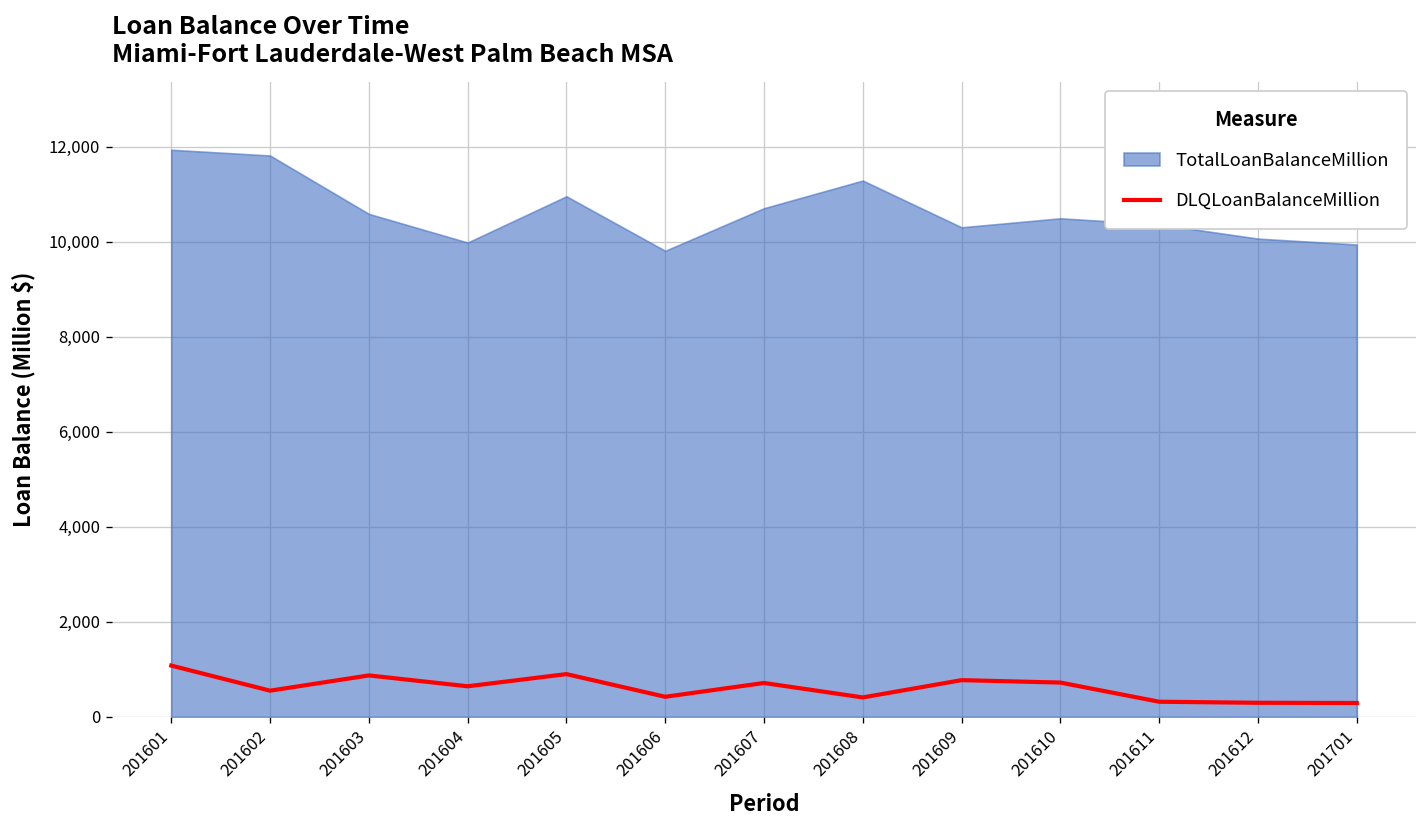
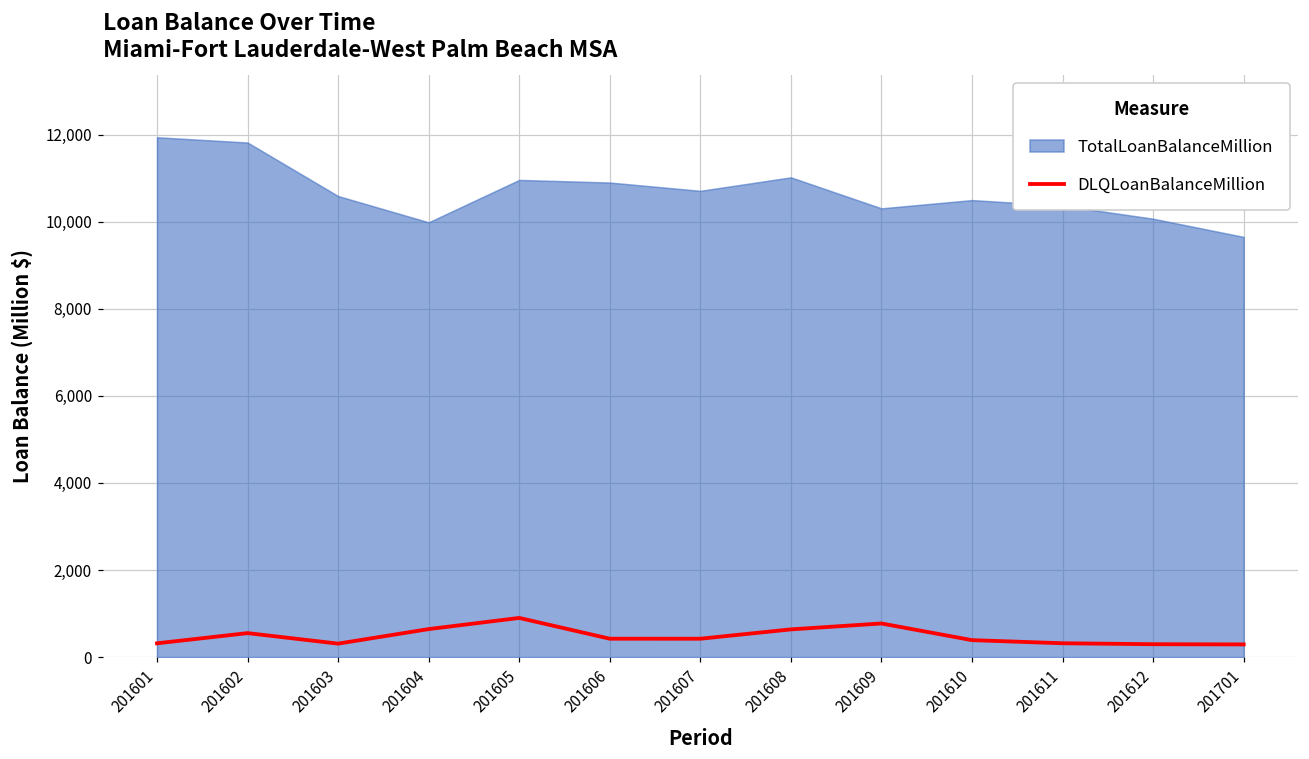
  {
    "DLQLoanBalanceMillion": {
-     "201601": "1,100",
+     "201601": "300",
      "201602": "600",
-     "201603": "900",
+     "201603": "300",
      "201604": "600",
      "201605": "900",
      "201606": "400",
-     "201607": "700",
-     "201608": "400",
+     "201607": "400",
+     "201608": "600",
      "201609": "800",
-     "201610": "700",
+     "201610": "400",
      "201611": "300",
      "201612": "300",
      "201701": "300"
    },
    "TotalLoanBalanceMillion": {
      "201601": "11,900",
      "201602": "11,800",
      "201603": "10,600",
      "201604": "10,000",
      "201605": "11,000",
-     "201606": "9,800",
+     "201606": "10,900",
      "201607": "10,700",
-     "201608": "11,300",
+     "201608": "11,000",
      "201609": "10,300",
      "201610": "10,500",
      "201612": "10,100",
-     "201701": "9,900"
+     "201701": "9,600"
    }
  }
